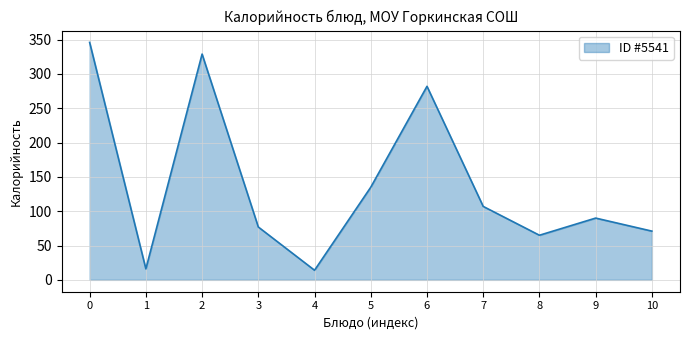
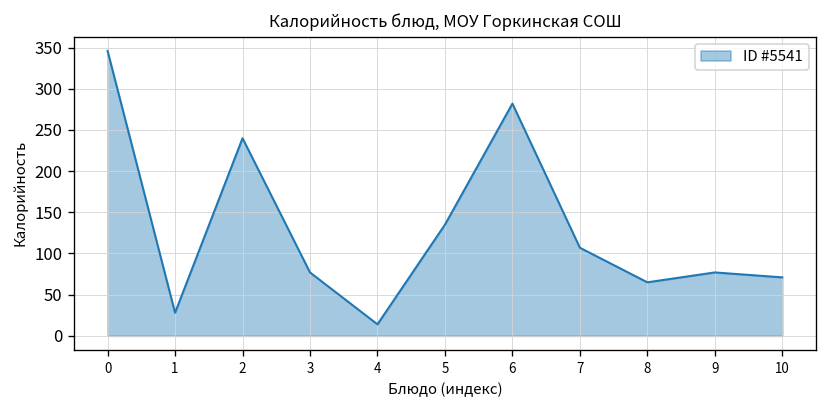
  {
    "0": 350,
-   "1": 20,
-   "2": 330,
+   "1": 30,
+   "2": 240,
    "3": 80,
    "4": 10,
    "5": 140,
    "6": 280,
    "7": 110,
    "8": 70,
-   "9": 90,
+   "9": 80,
    "10": 70
  }
